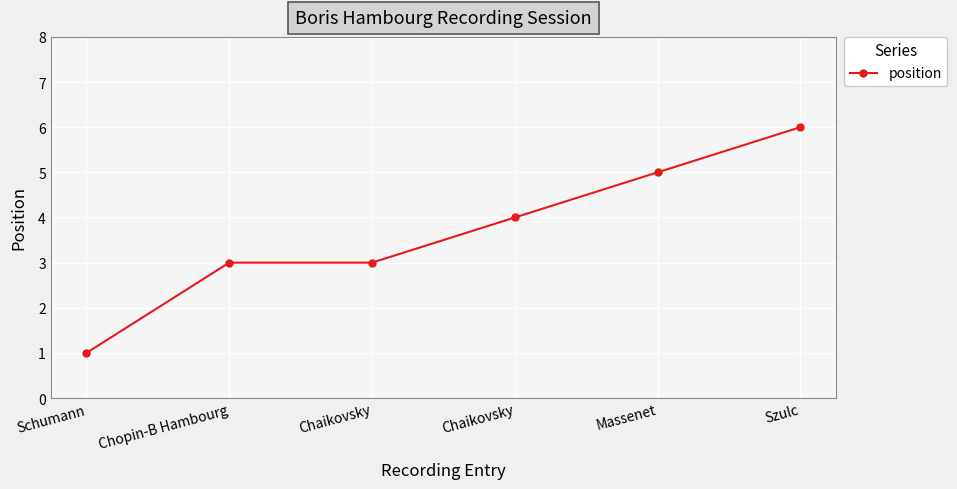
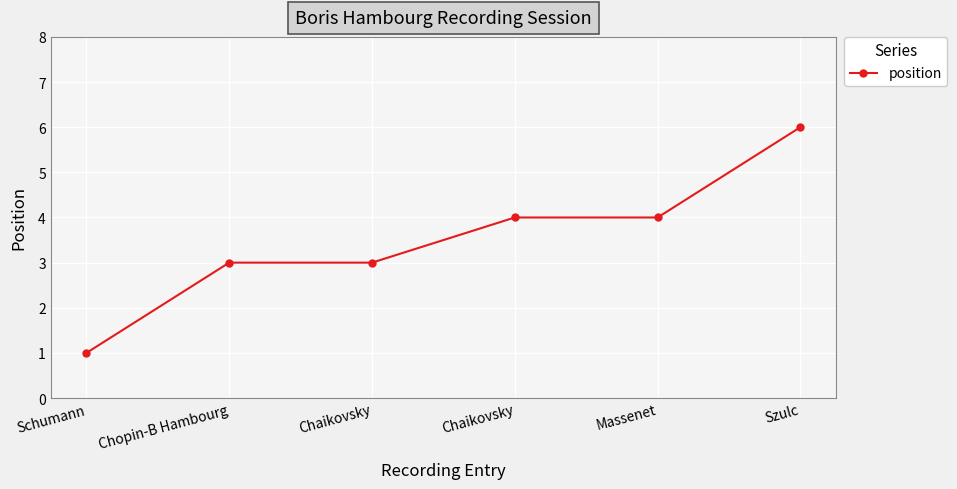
  {
    "Schumann": 1,
    "Chopin-B Hambourg": 3,
-   "Massenet": 5,
+   "Massenet": 4,
    "Szulc": 6
  }
